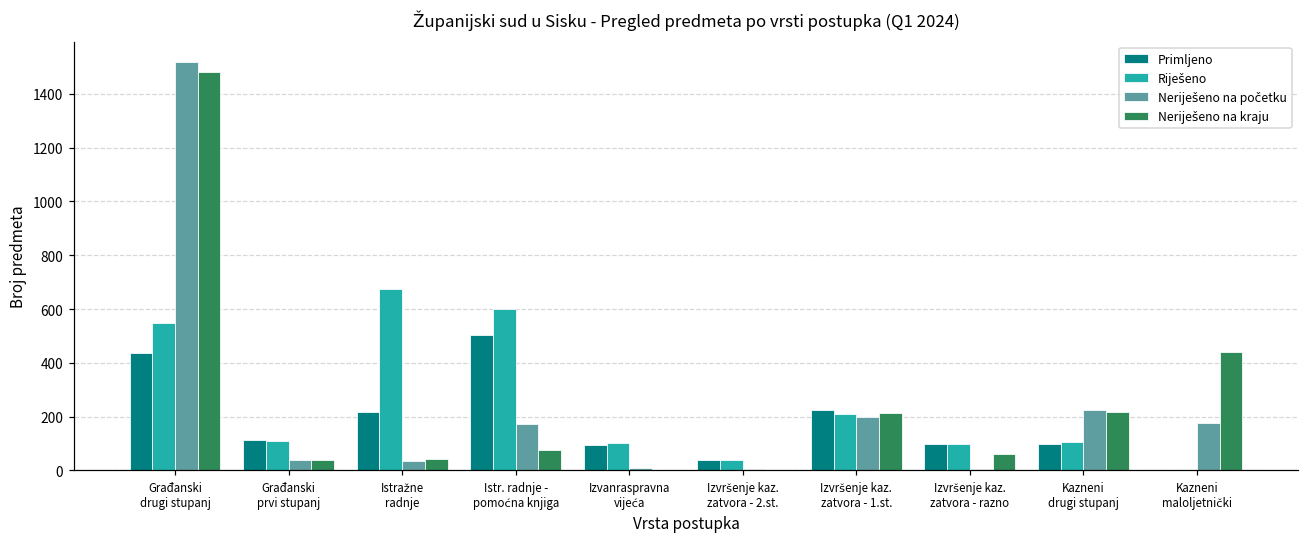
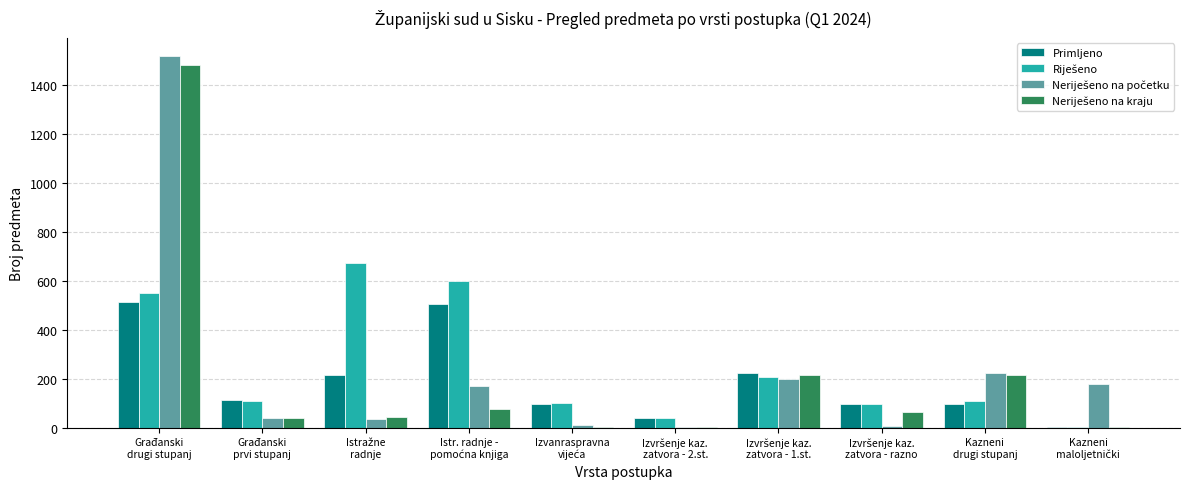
  {
    "Primljeno": {
-     "Građanski drugi stupanj": 440,
+     "Građanski drugi stupanj": 510,
      "Građanski prvi stupanj": 110,
      "Istražne radnje": 220,
      "Istr. radnje - pomoćna knjiga": 510,
      "Izvanraspravna vijeća": 100,
      "Izvršenje kaz. zatvora - 2.st.": 40,
      "Izvršenje kaz. zatvora - 1.st.": 220,
      "Izvršenje kaz. zatvora - razno": 100,
      "Kazneni drugi stupanj": 100
    },
    "Riješeno": {
      "Građanski drugi stupanj": 550,
      "Građanski prvi stupanj": 110,
      "Istražne radnje": 670,
      "Istr. radnje - pomoćna knjiga": 600,
      "Izvanraspravna vijeća": 100,
      "Izvršenje kaz. zatvora - 2.st.": 40,
      "Izvršenje kaz. zatvora - 1.st.": 210,
      "Izvršenje kaz. zatvora - razno": 100,
      "Kazneni drugi stupanj": 110
    },
    "Neriješeno na početku": {
      "Građanski drugi stupanj": 1520,
      "Građanski prvi stupanj": 40,
      "Istražne radnje": 30,
      "Istr. radnje - pomoćna knjiga": 170,
      "Izvršenje kaz. zatvora - 1.st.": 200,
      "Kazneni drugi stupanj": 230,
      "Kazneni maloljetnički": 180
    },
    "Neriješeno na kraju": {
      "Građanski drugi stupanj": 1480,
      "Građanski prvi stupanj": 40,
      "Istražne radnje": 40,
      "Istr. radnje - pomoćna knjiga": 80,
      "Izvršenje kaz. zatvora - 1.st.": 220,
      "Izvršenje kaz. zatvora - razno": 60,
      "Kazneni drugi stupanj": 220,
-     "Kazneni maloljetnički": 440
+     "Kazneni maloljetnički": 0
    }
  }
